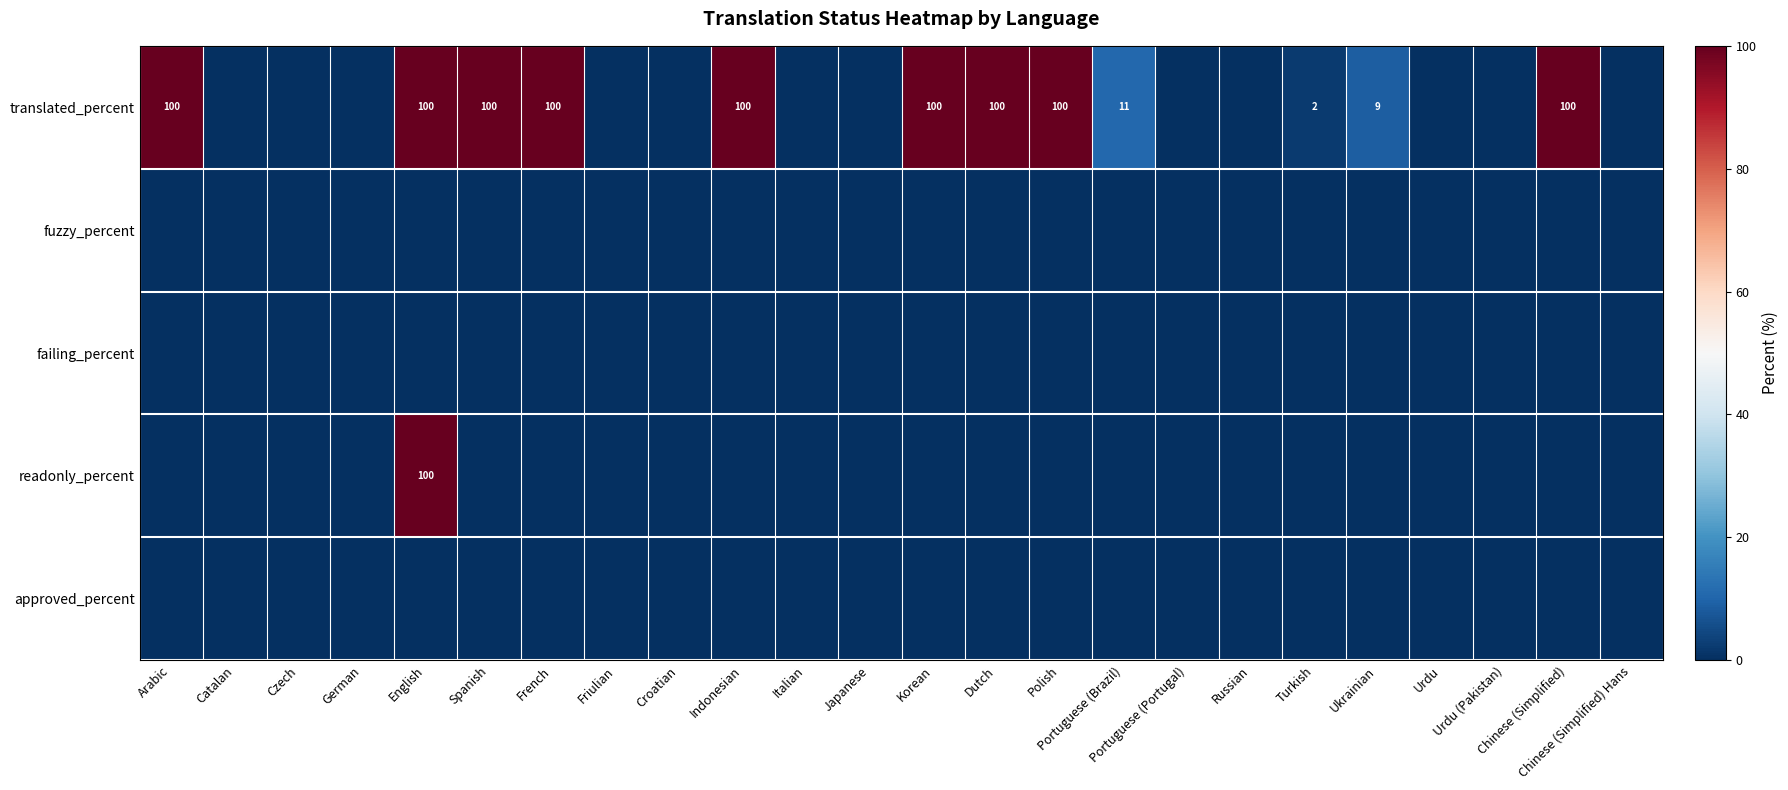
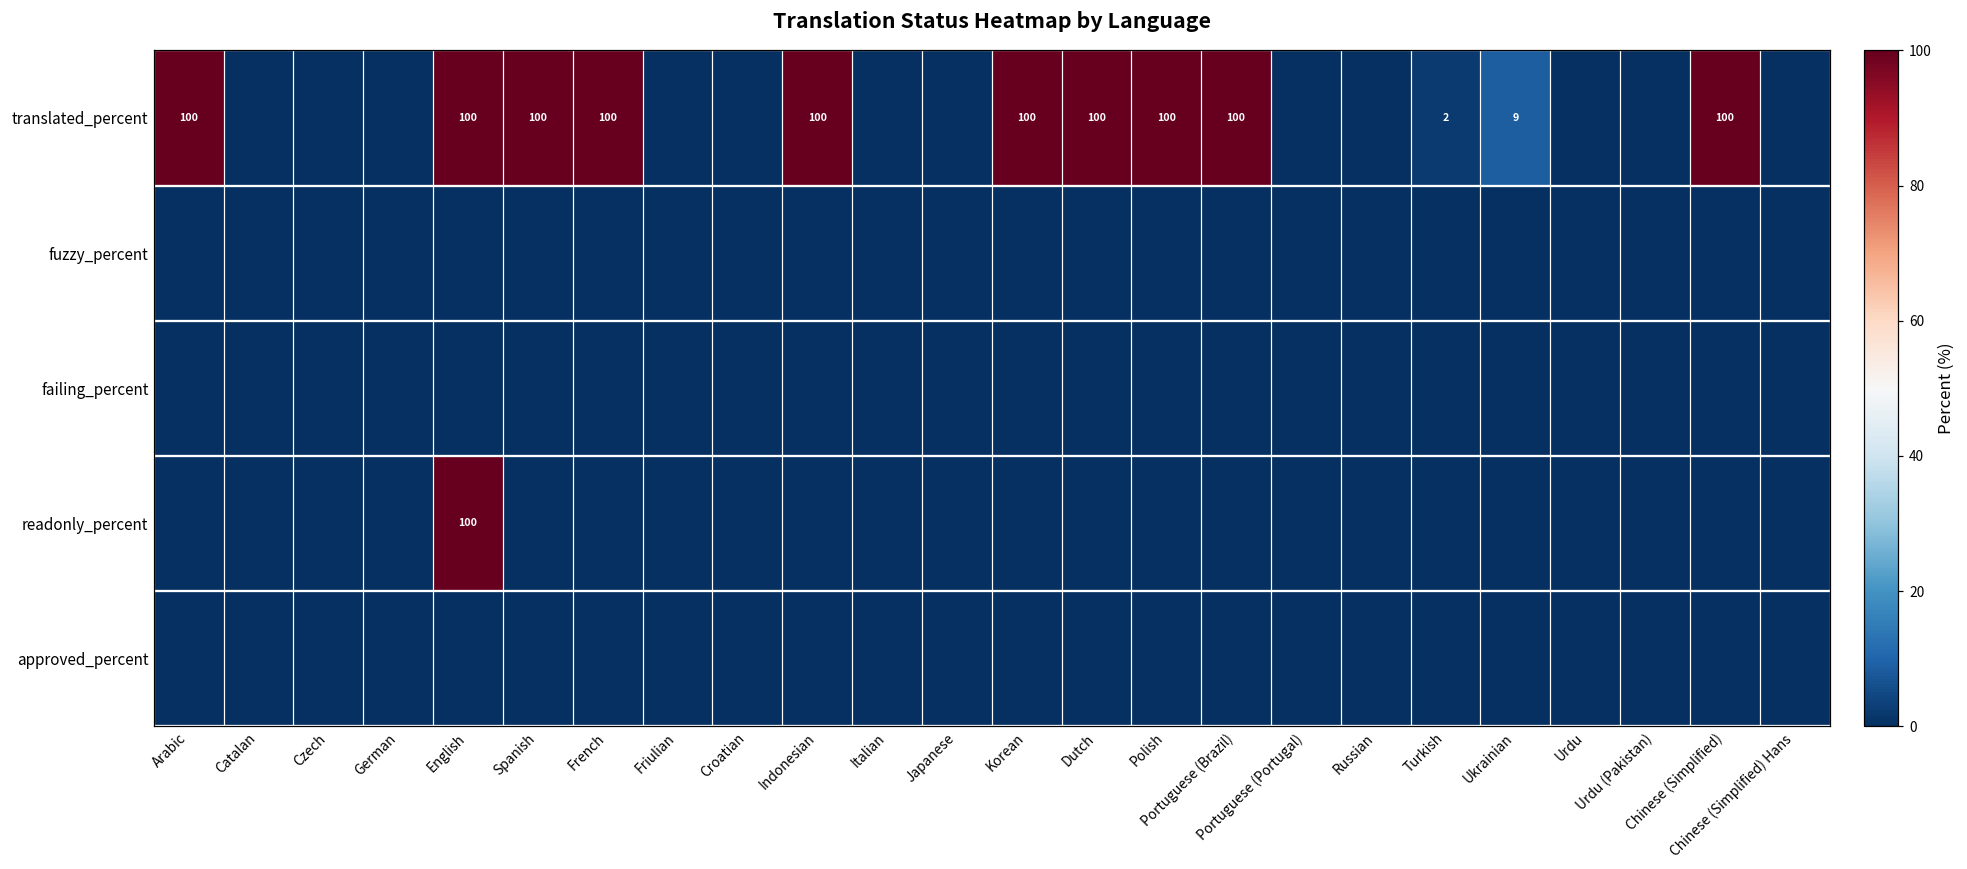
  {
    "translated_percent": {
      "Arabic": 100,
      "English": 100,
      "Spanish": 100,
      "French": 100,
      "Indonesian": 100,
      "Korean": 100,
      "Dutch": 100,
      "Polish": 100,
-     "Portuguese (Brazil)": 11,
+     "Portuguese (Brazil)": 100,
      "Turkish": 2,
      "Ukrainian": 9,
      "Chinese (Simplified)": 100
    },
    "readonly_percent": {
      "English": 100
    }
  }
